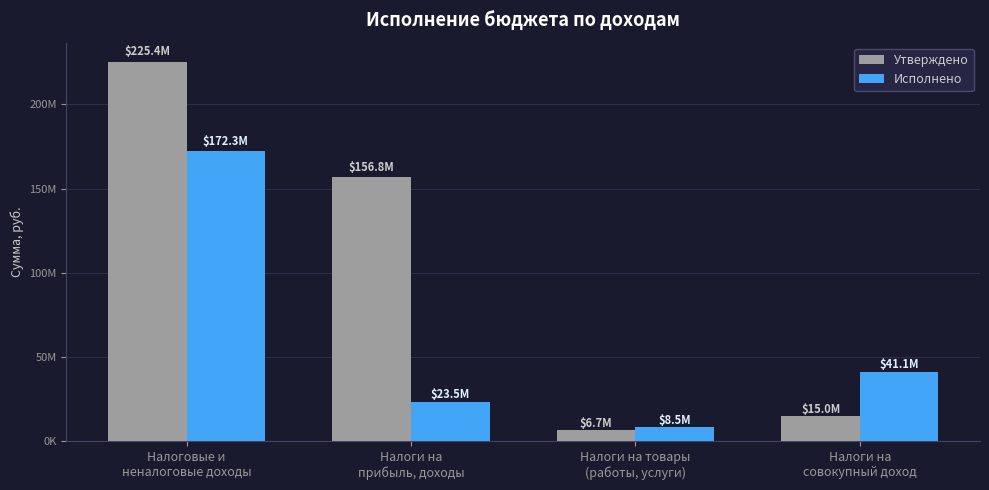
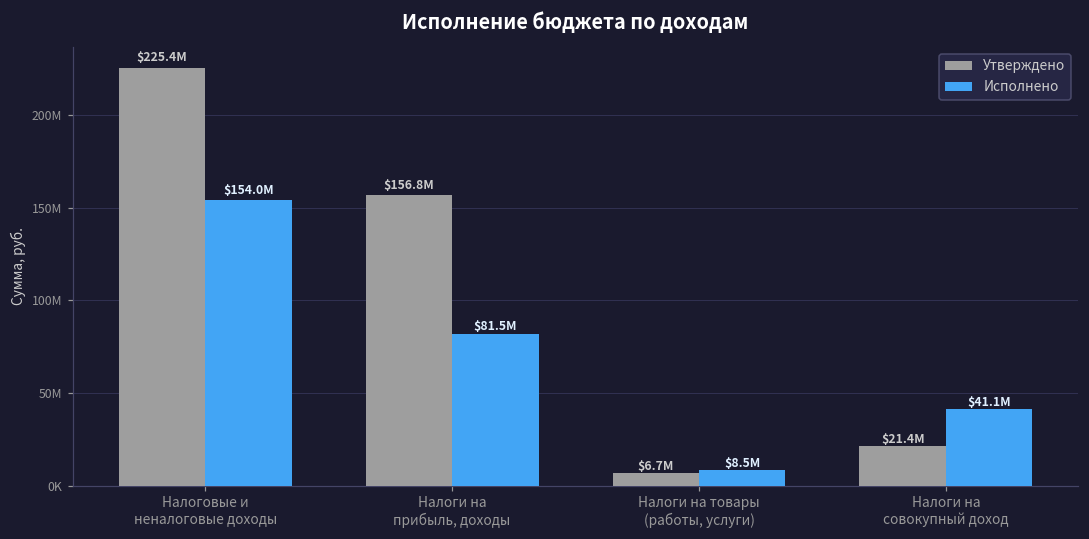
  {
    "Утверждено": {
      "Налоговые и неналоговые доходы": "$225.4M",
      "Налоги на прибыль, доходы": "$156.8M",
      "Налоги на товары (работы, услуги)": "$6.7M",
-     "Налоги на совокупный доход": "$15.0M"
+     "Налоги на совокупный доход": "$21.4M"
    },
    "Исполнено": {
-     "Налоговые и неналоговые доходы": "$172.3M",
-     "Налоги на прибыль, доходы": "$23.5M",
+     "Налоговые и неналоговые доходы": "$154.0M",
+     "Налоги на прибыль, доходы": "$81.5M",
      "Налоги на товары (работы, услуги)": "$8.5M",
      "Налоги на совокупный доход": "$41.1M"
    }
  }
